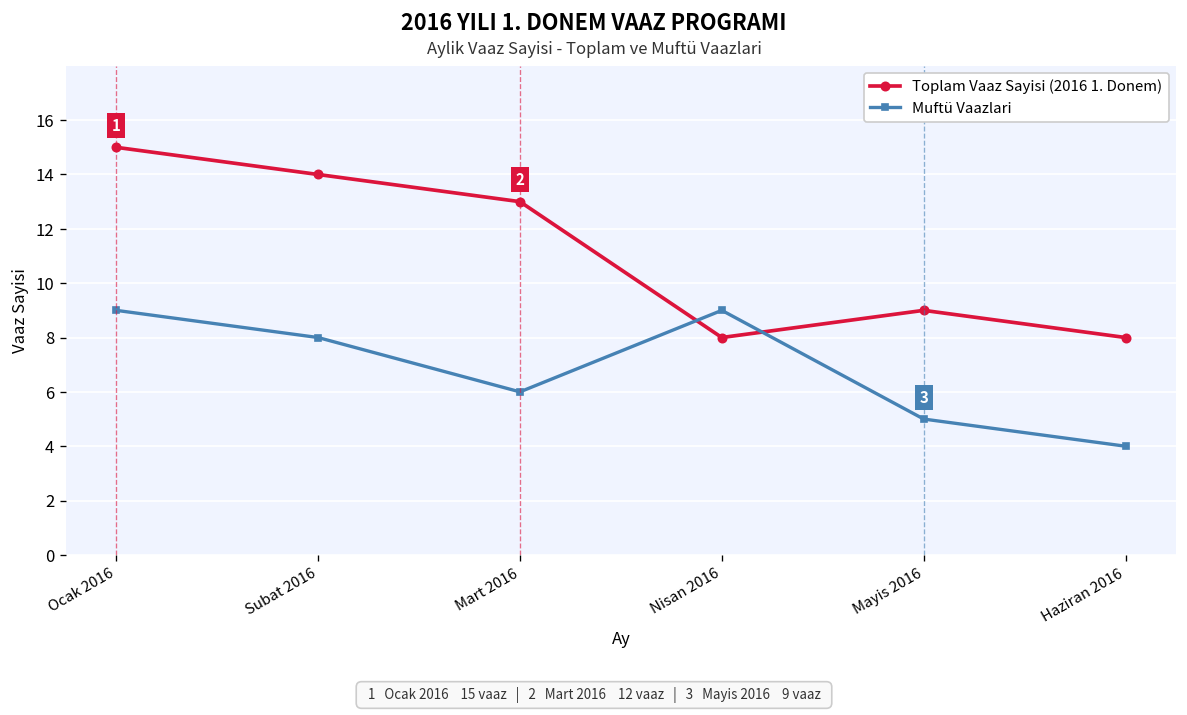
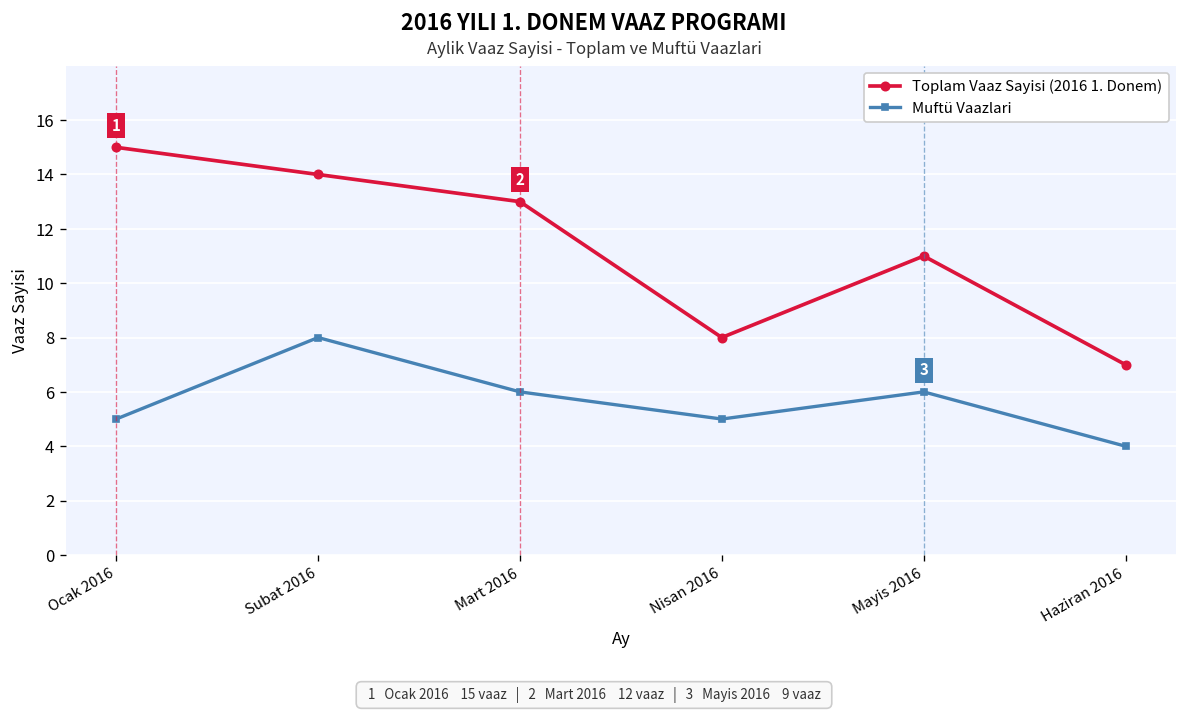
  {
    "Toplam Vaaz Sayisi (2016 1. Donem)": {
      "Subat 2016": 14,
      "Nisan 2016": 8,
-     "Mayis 2016": 9,
-     "Haziran 2016": 8
+     "Mayis 2016": 11,
+     "Haziran 2016": 7
    },
    "Muftü Vaazlari": {
-     "Ocak 2016": 9,
+     "Ocak 2016": 5,
      "Subat 2016": 8,
      "Mart 2016": 6,
-     "Nisan 2016": 9,
-     "Mayis 2016": 5,
+     "Nisan 2016": 5,
+     "Mayis 2016": 6,
      "Haziran 2016": 4
    }
  }
